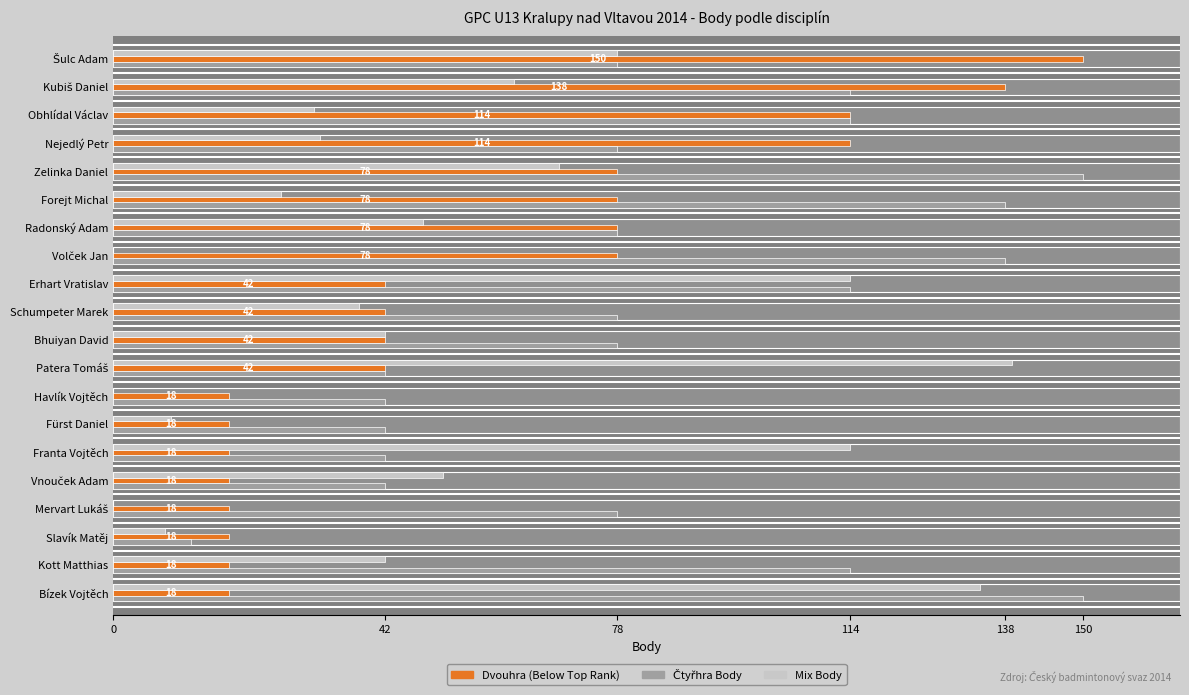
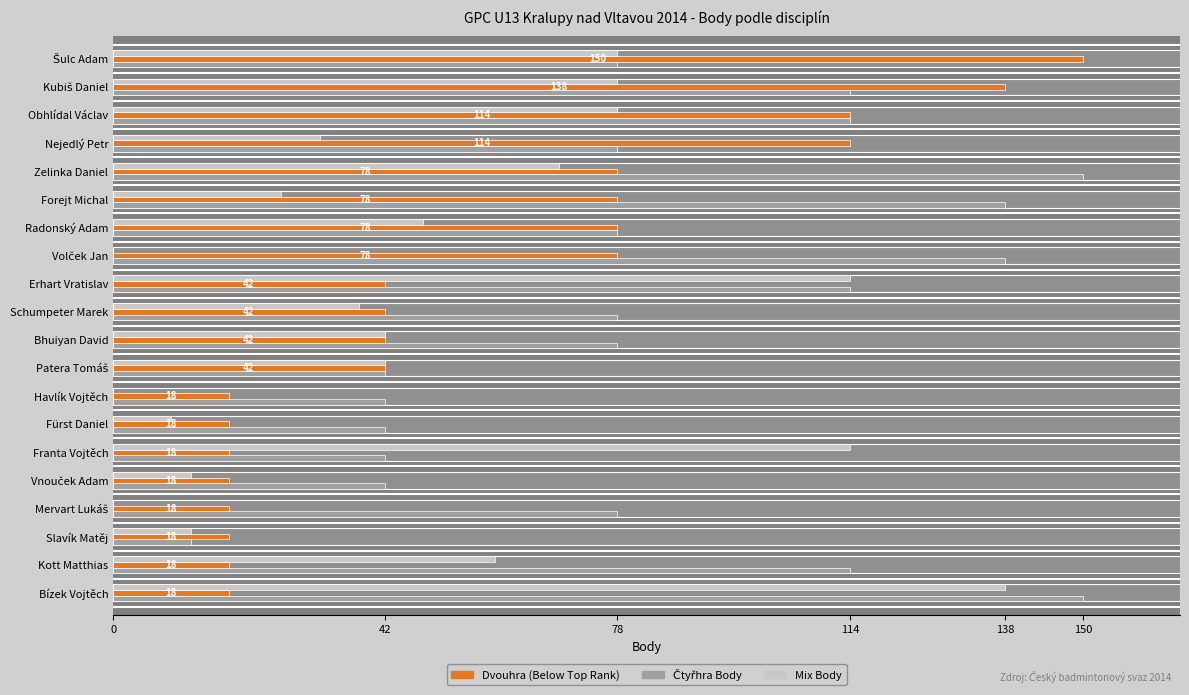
  {
    "Mix Body": {
-     "Kubiš Daniel": 62,
-     "Obhlídal Václav": 31,
+     "Kubiš Daniel": 78,
+     "Obhlídal Václav": 78,
      "Volček Jan": 0,
-     "Patera Tomáš": 139,
+     "Patera Tomáš": 42,
      "Havlík Vojtěch": 0,
-     "Vnouček Adam": 51,
+     "Vnouček Adam": 12,
      "Mervart Lukáš": 0,
-     "Slavík Matěj": 8,
-     "Kott Matthias": 42,
-     "Bízek Vojtěch": 134
+     "Slavík Matěj": 12,
+     "Kott Matthias": 59,
+     "Bízek Vojtěch": 138
    }
  }
